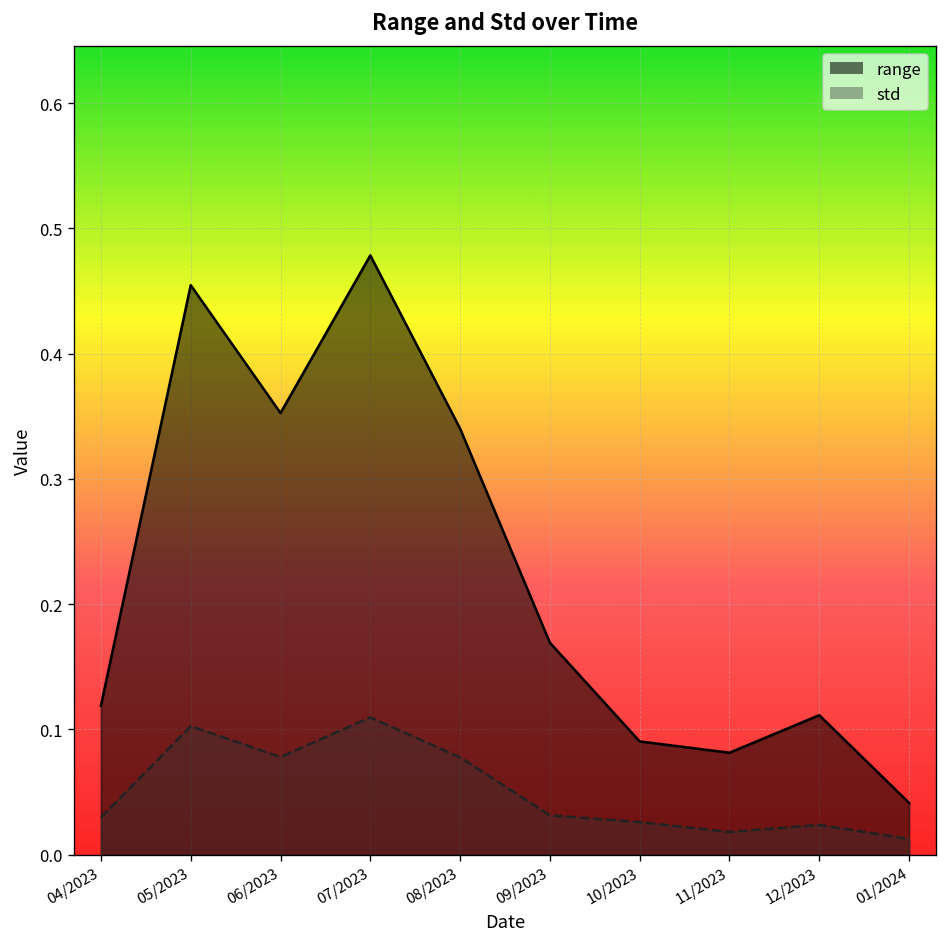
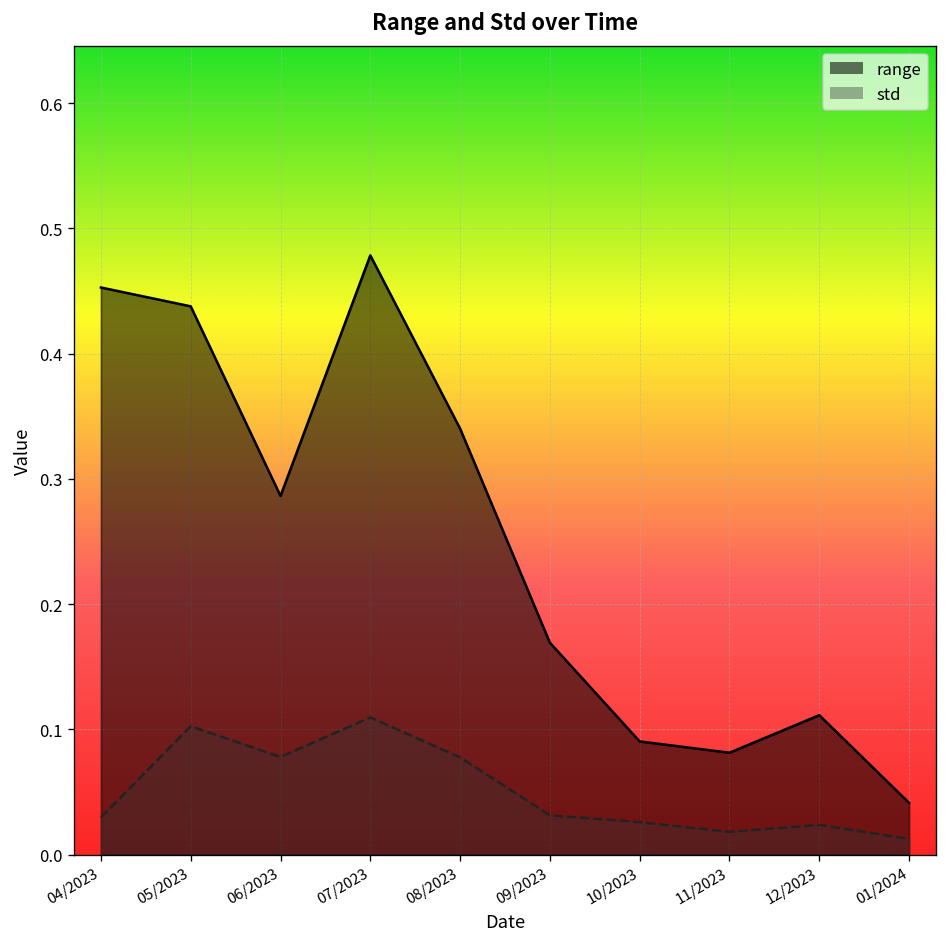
  {
    "range": {
-     "04/2023": 0.119,
-     "05/2023": 0.455,
-     "06/2023": 0.353,
+     "04/2023": 0.453,
+     "05/2023": 0.438,
+     "06/2023": 0.286,
      "07/2023": 0.478,
      "08/2023": 0.340,
      "09/2023": 0.169,
      "10/2023": 0.090,
      "11/2023": 0.081,
      "12/2023": 0.111,
      "01/2024": 0.041
    },
    "std": {
      "04/2023": 0.030,
      "05/2023": 0.103,
      "06/2023": 0.078,
      "07/2023": 0.110,
      "08/2023": 0.078,
      "09/2023": 0.031,
      "10/2023": 0.026,
      "11/2023": 0.018,
      "12/2023": 0.024,
      "01/2024": 0.013
    }
  }
